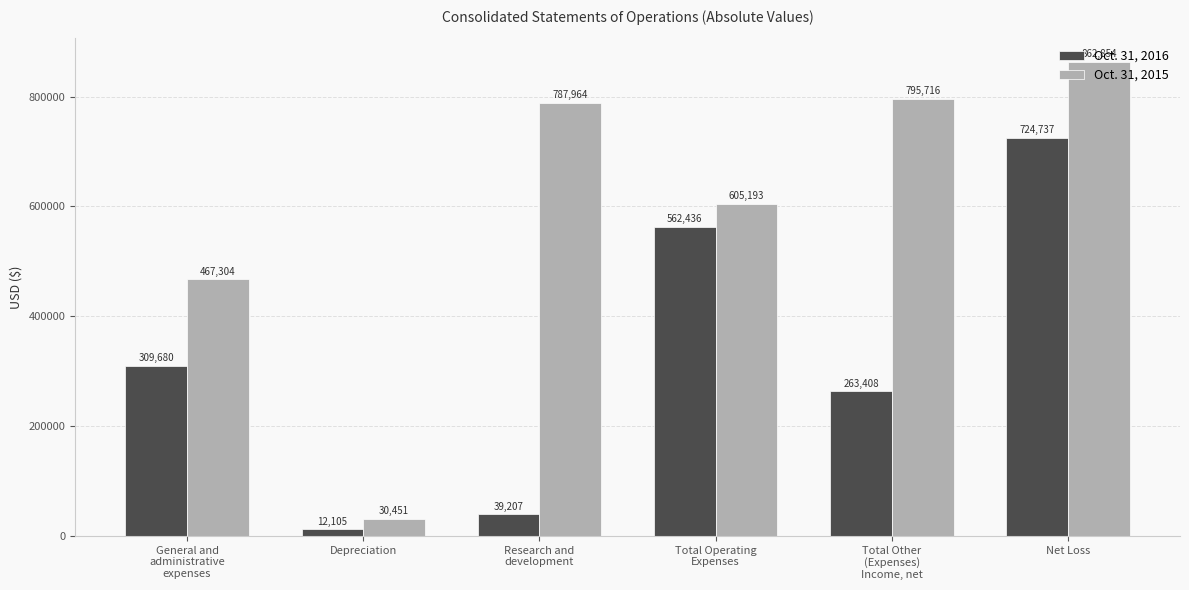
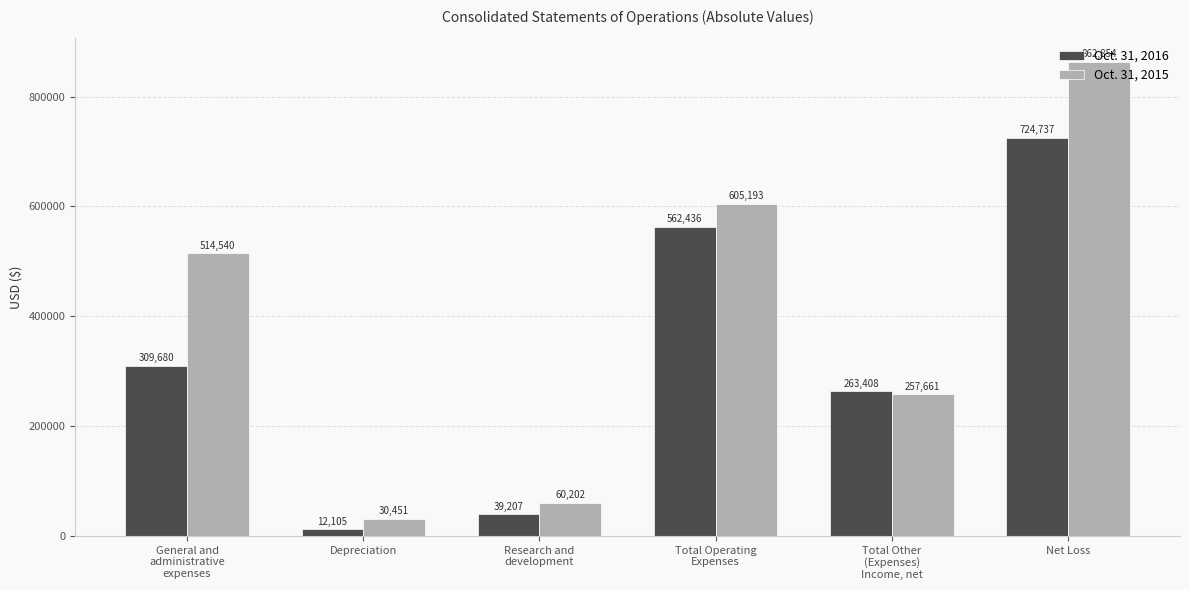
  {
    "Oct. 31, 2016": {
      "General and administrative expenses": "309,680",
      "Depreciation": "12,105",
      "Research and development": "39,207",
      "Total Operating Expenses": "562,436",
      "Total Other (Expenses) Income, net": "263,408",
      "Net Loss": "724,737"
    },
    "Oct. 31, 2015": {
-     "General and administrative expenses": "467,304",
+     "General and administrative expenses": "514,540",
      "Depreciation": "30,451",
-     "Research and development": "787,964",
+     "Research and development": "60,202",
      "Total Operating Expenses": "605,193",
-     "Total Other (Expenses) Income, net": "795,716",
+     "Total Other (Expenses) Income, net": "257,661",
      "Net Loss": "862,854"
    }
  }
